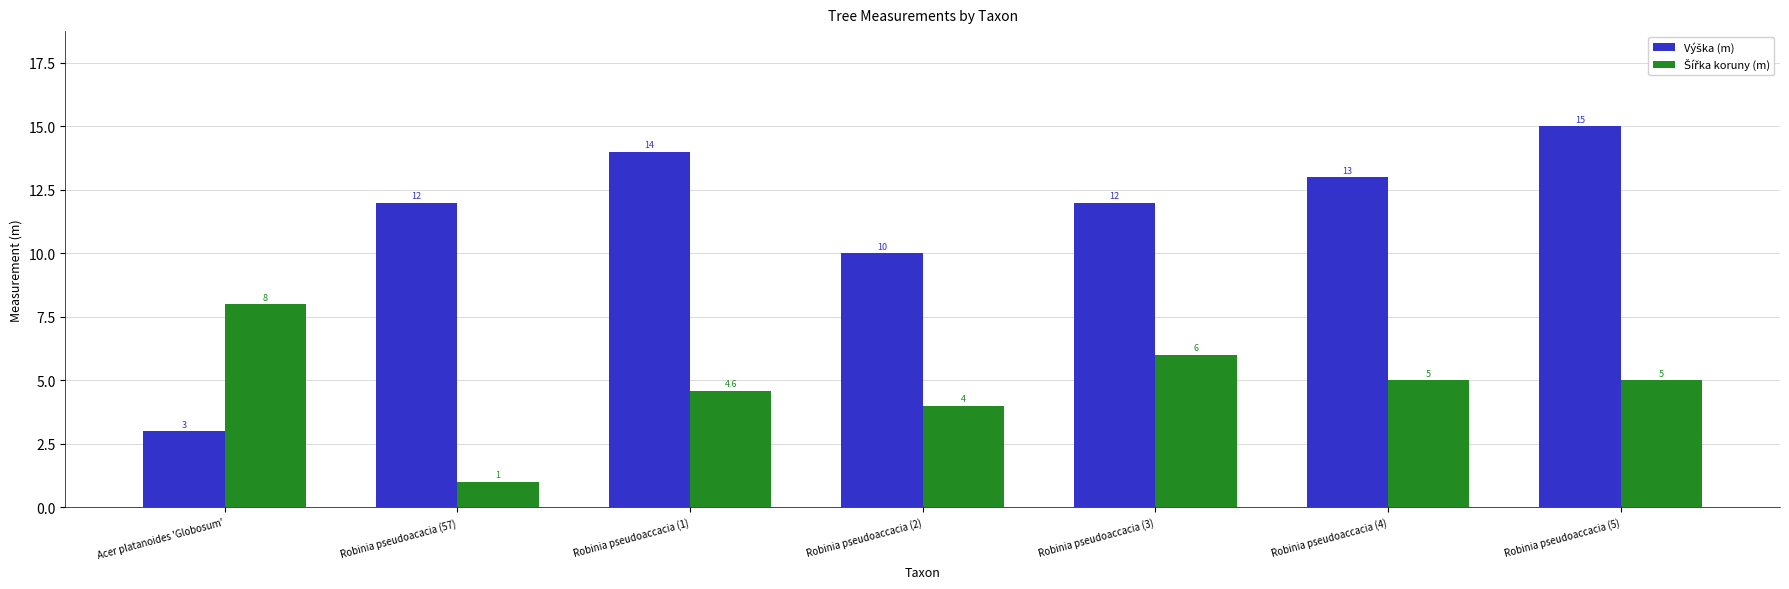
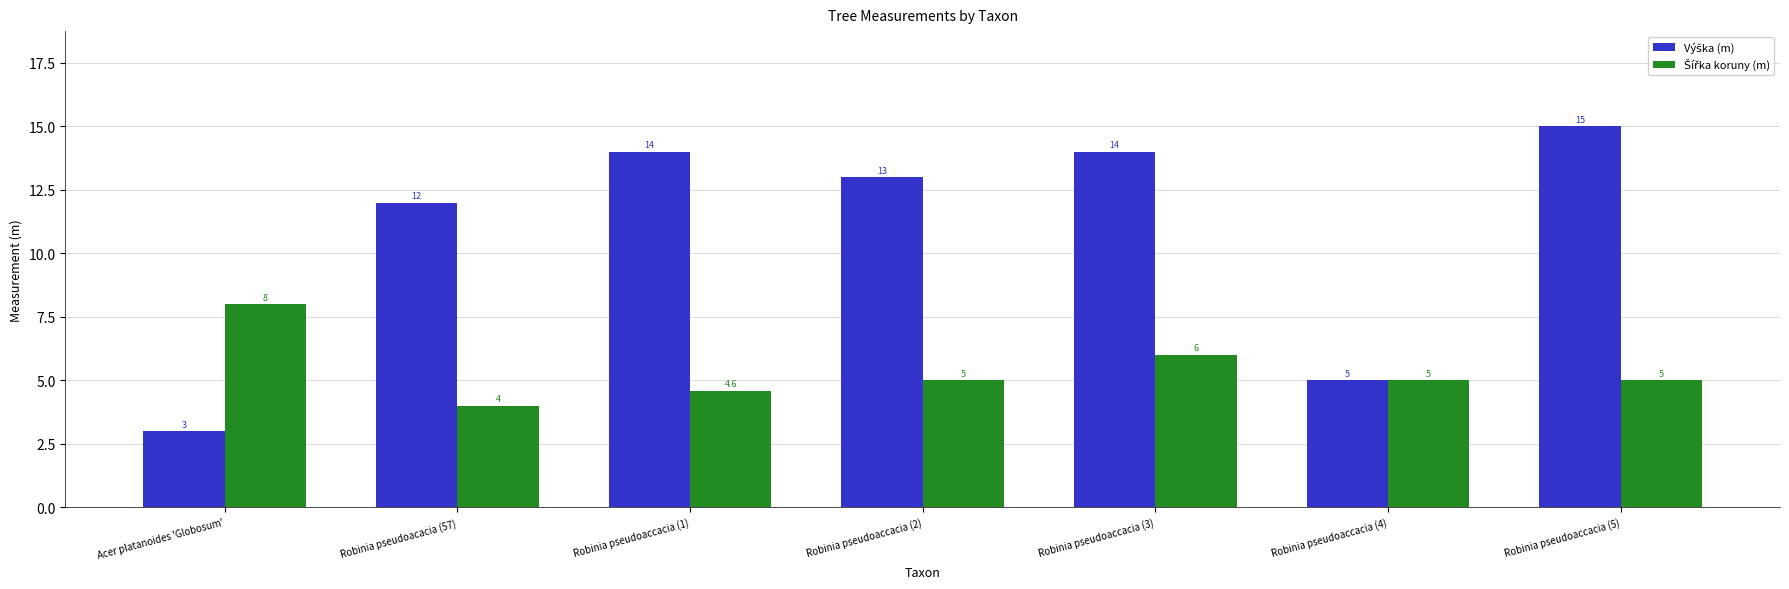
  {
    "Výška (m)": {
      "Acer platanoides 'Globosum'": 3,
      "Robinia pseudoacacia (57)": 12,
      "Robinia pseudoaccacia (1)": 14,
-     "Robinia pseudoaccacia (2)": 10,
-     "Robinia pseudoaccacia (3)": 12,
-     "Robinia pseudoaccacia (4)": 13,
+     "Robinia pseudoaccacia (2)": 13,
+     "Robinia pseudoaccacia (3)": 14,
+     "Robinia pseudoaccacia (4)": 5,
      "Robinia pseudoaccacia (5)": 15
    },
    "Šířka koruny (m)": {
      "Acer platanoides 'Globosum'": 8,
-     "Robinia pseudoacacia (57)": 1,
+     "Robinia pseudoacacia (57)": 4,
      "Robinia pseudoaccacia (1)": 4.6,
-     "Robinia pseudoaccacia (2)": 4,
+     "Robinia pseudoaccacia (2)": 5,
      "Robinia pseudoaccacia (3)": 6,
      "Robinia pseudoaccacia (4)": 5,
      "Robinia pseudoaccacia (5)": 5
    }
  }
